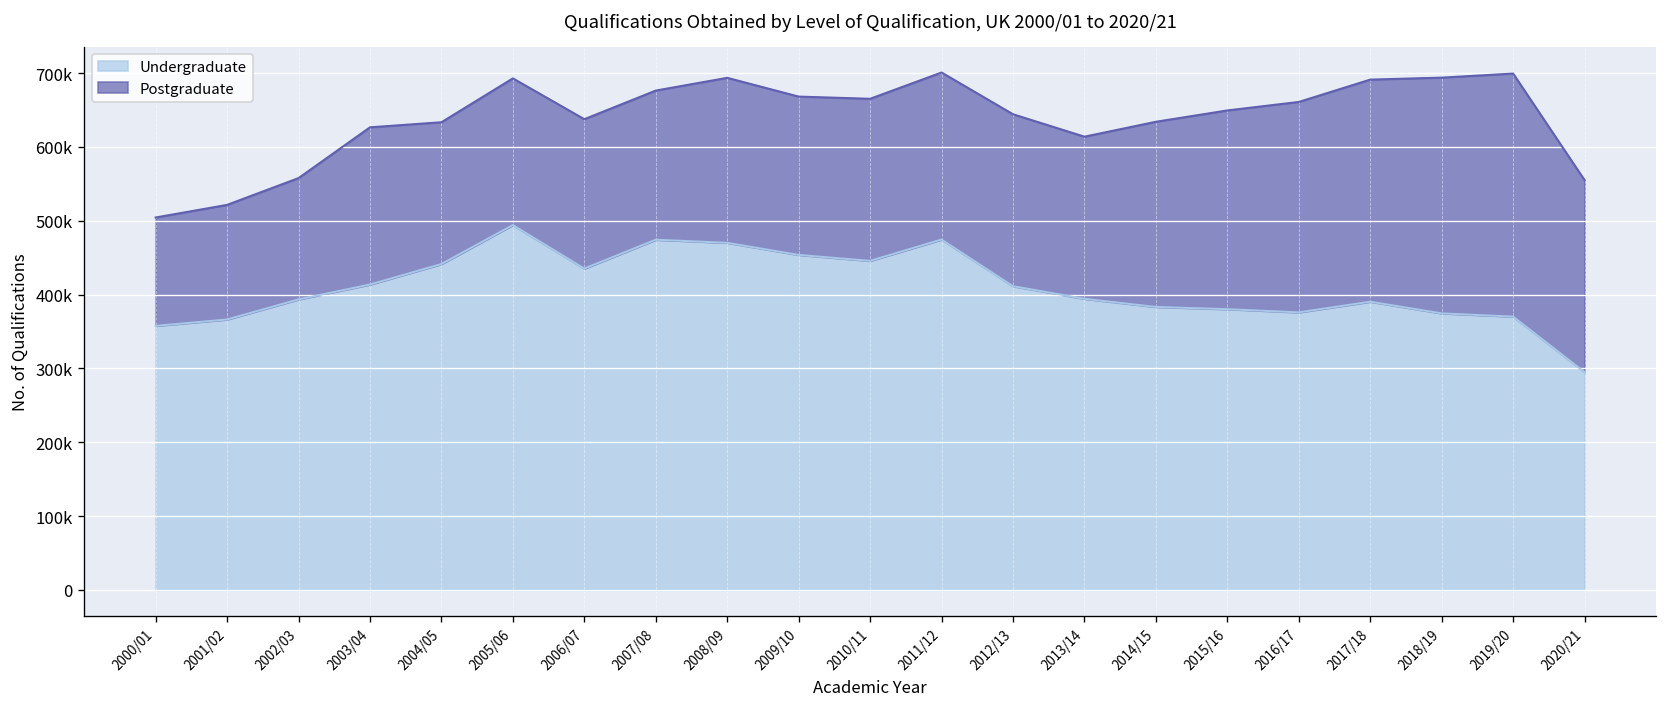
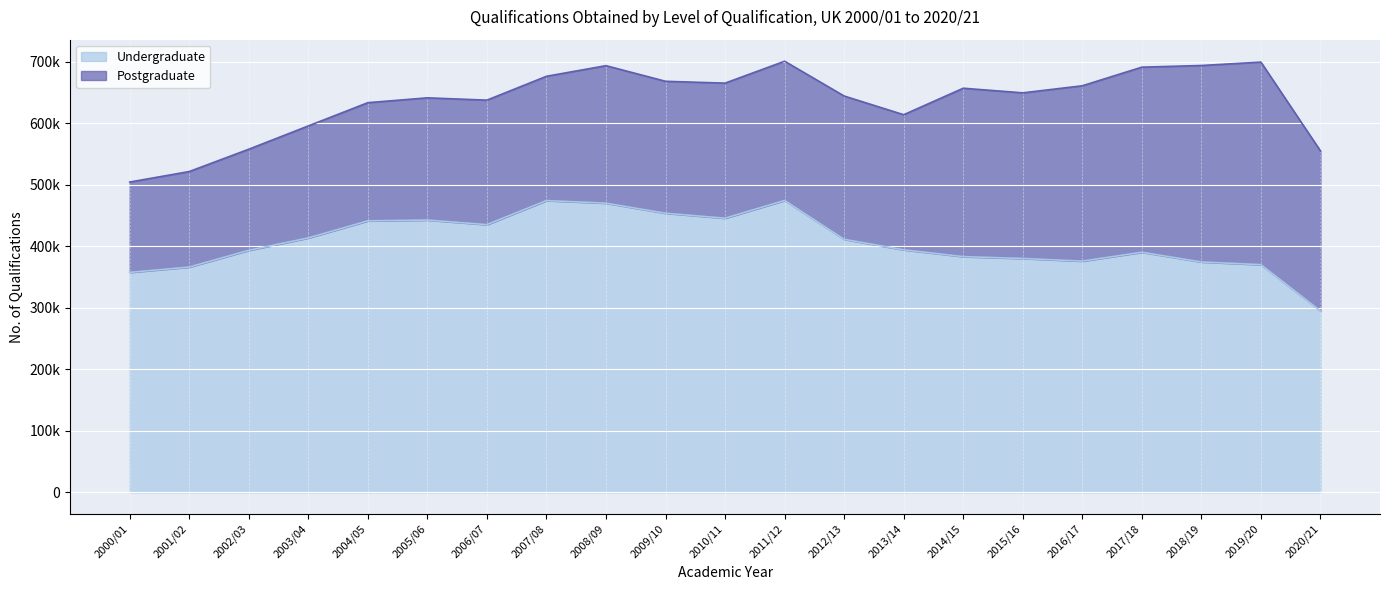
  {
    "Undergraduate": {
      "2000/01": 360000,
      "2001/02": 370000,
      "2002/03": 390000,
      "2003/04": 410000,
      "2004/05": 440000,
-     "2005/06": 490000,
+     "2005/06": 440000,
      "2006/07": 440000,
      "2007/08": 470000,
      "2008/09": 470000,
      "2009/10": 450000,
      "2010/11": 450000,
      "2011/12": 470000,
      "2012/13": 410000,
      "2013/14": 390000,
      "2014/15": 380000,
      "2015/16": 380000,
      "2016/17": 380000,
      "2017/18": 390000,
      "2018/19": 370000,
      "2019/20": 370000,
      "2020/21": 300000
    },
    "Postgraduate": {
      "2000/01": 150000,
      "2001/02": 160000,
      "2002/03": 160000,
-     "2003/04": 210000,
+     "2003/04": 180000,
      "2004/05": 190000,
      "2005/06": 200000,
      "2006/07": 200000,
      "2007/08": 200000,
      "2008/09": 220000,
      "2009/10": 210000,
      "2010/11": 220000,
      "2011/12": 230000,
      "2012/13": 230000,
      "2013/14": 220000,
-     "2014/15": 250000,
+     "2014/15": 270000,
      "2015/16": 270000,
      "2016/17": 290000,
      "2017/18": 300000,
      "2018/19": 320000,
      "2019/20": 330000,
      "2020/21": 260000
    }
  }
